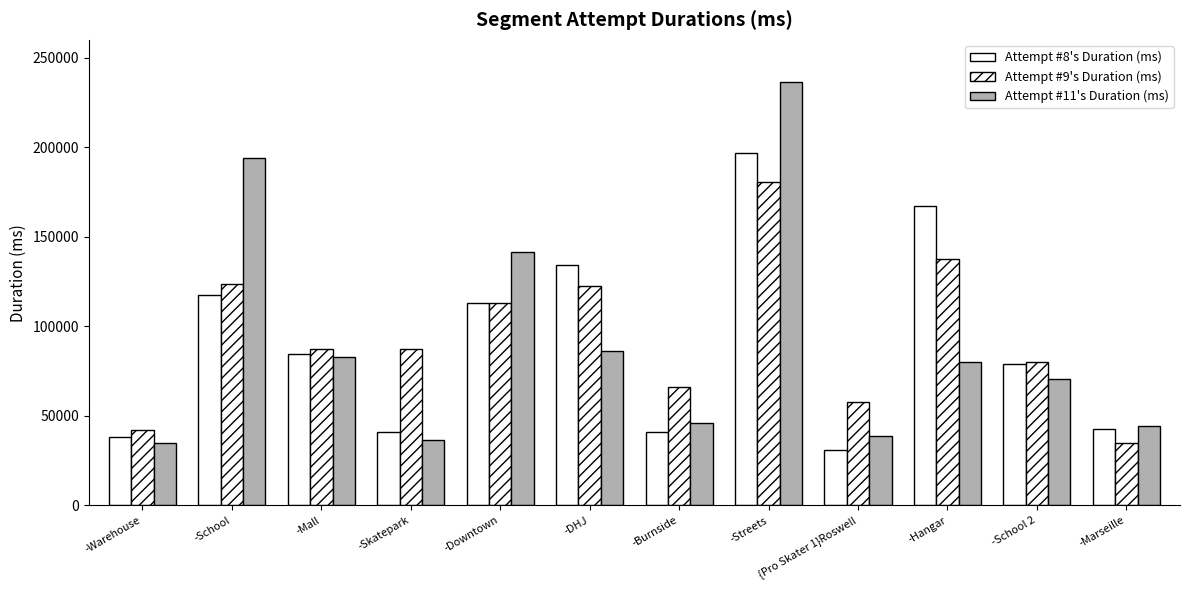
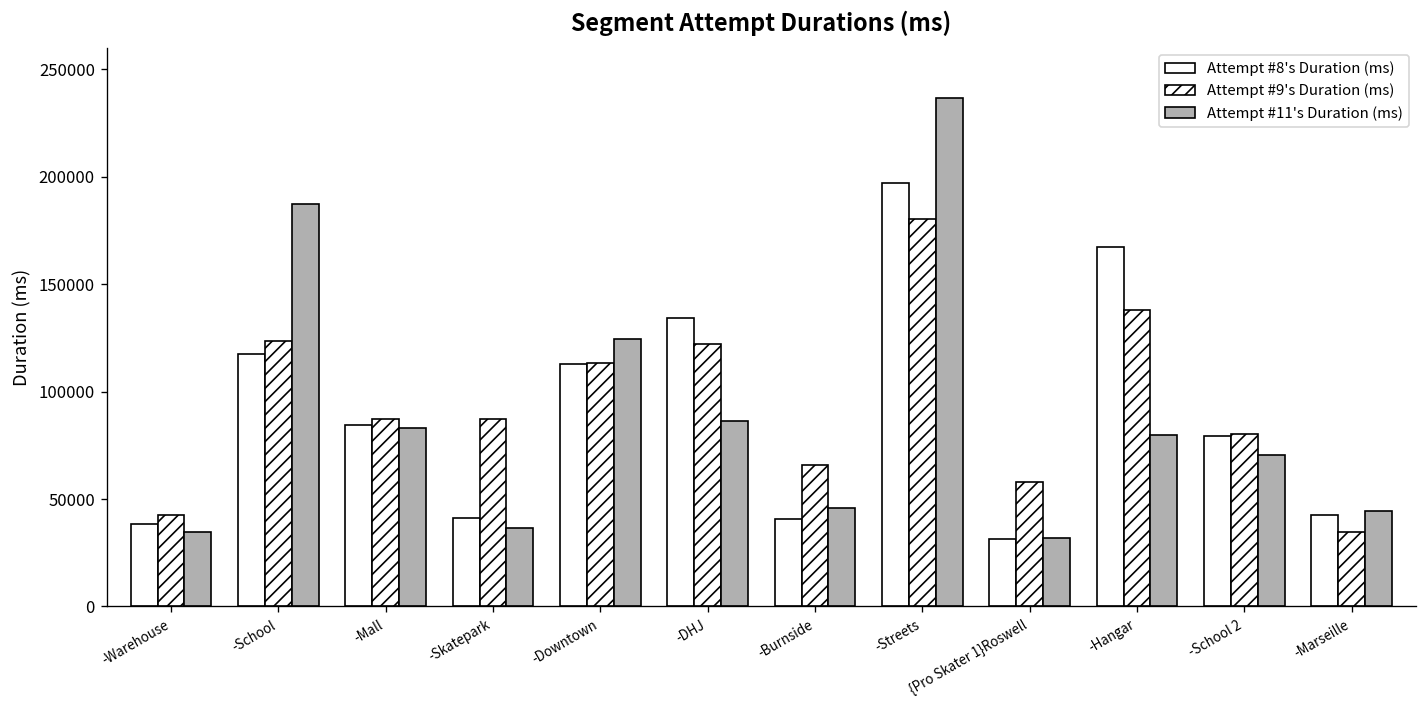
  {
    "Attempt #11's Duration (ms)": {
      "-Warehouse": 35000,
-     "-School": 194000,
+     "-School": 188000,
      "-Mall": 83000,
      "-Skatepark": 36000,
-     "-Downtown": 141000,
+     "-Downtown": 124000,
      "-DHJ": 86000,
      "-Burnside": 46000,
      "-Streets": 237000,
-     "{Pro Skater 1}Roswell": 39000,
+     "{Pro Skater 1}Roswell": 32000,
      "-Hangar": 80000,
      "-School 2": 70000,
      "-Marseille": 45000
    }
  }
